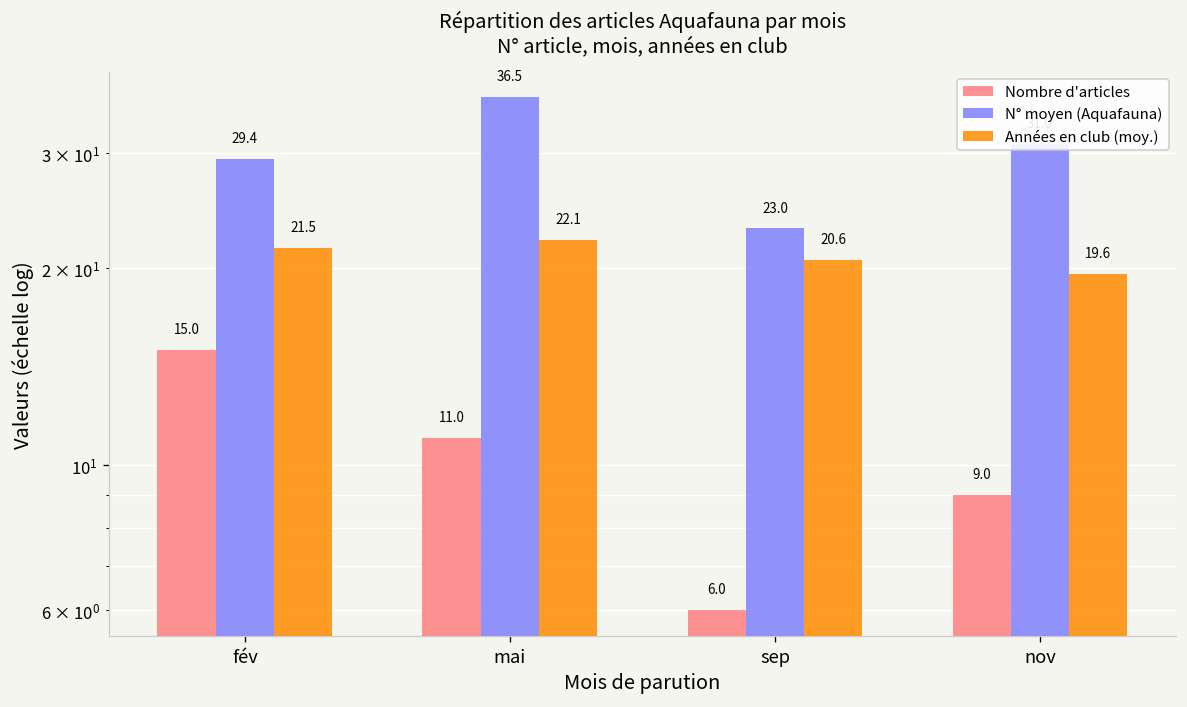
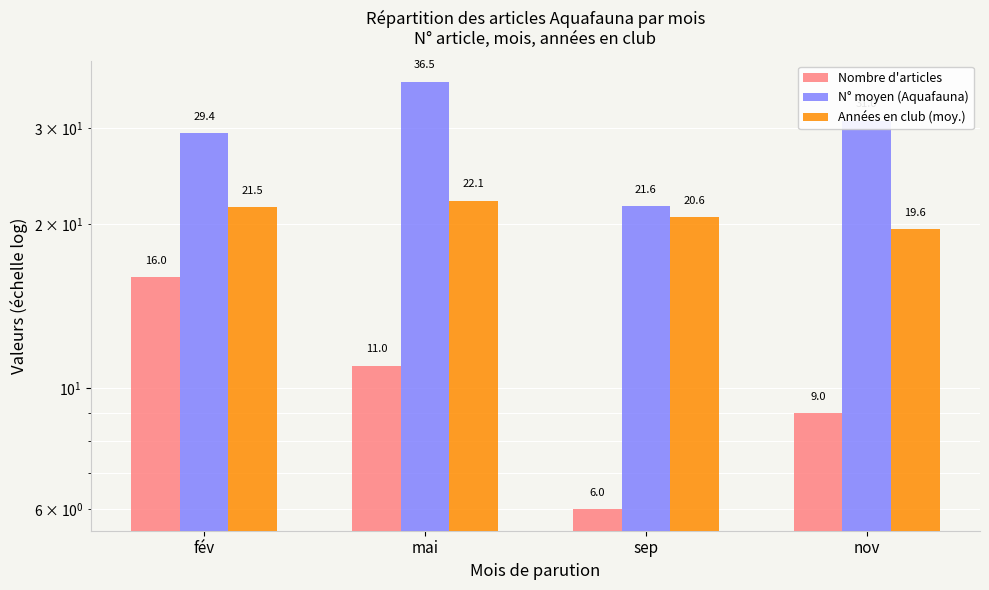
  {
    "Nombre d'articles": {
-     "fév": 15.0,
+     "fév": 16.0,
      "mai": 11.0,
      "sep": 6.0,
      "nov": 9.0
    },
    "N° moyen (Aquafauna)": {
      "fév": 29.4,
      "mai": 36.5,
-     "sep": 23.0
+     "sep": 21.6
    },
    "Années en club (moy.)": {
      "fév": 21.5,
      "mai": 22.1,
      "sep": 20.6,
      "nov": 19.6
    }
  }
